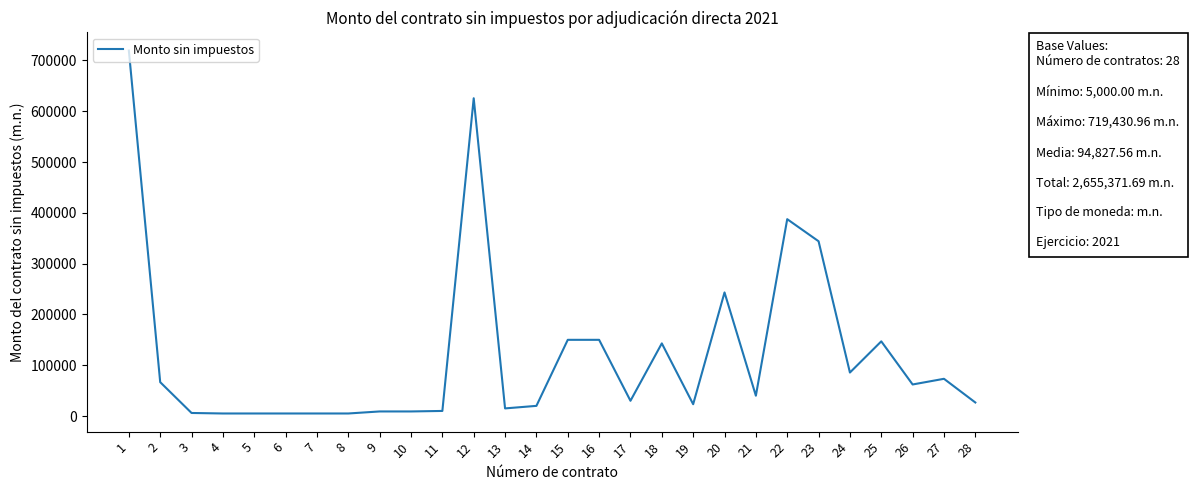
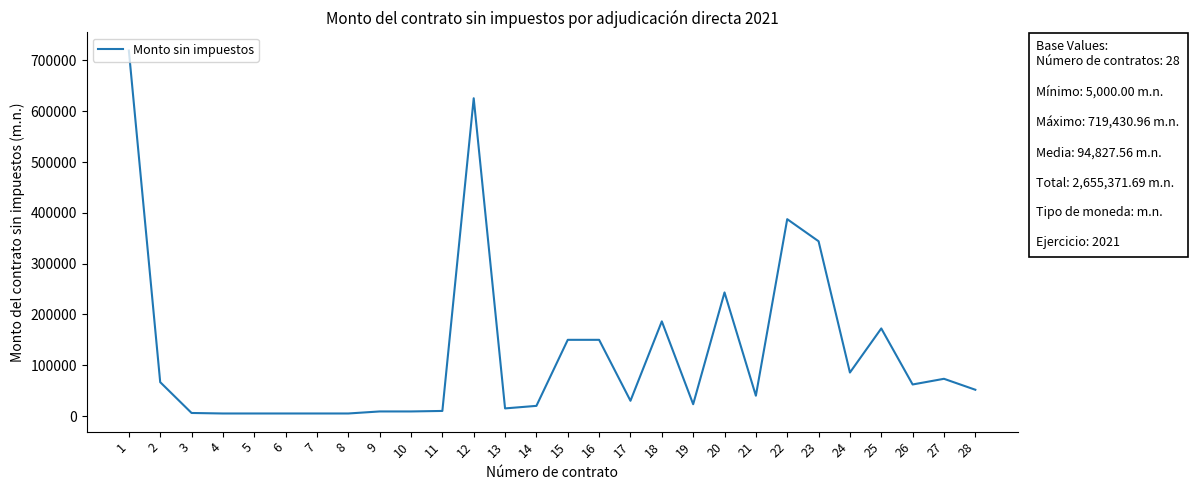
  {
    "2": 70000,
    "3": 10000,
    "4": 10000,
    "5": 10000,
    "6": 10000,
    "7": 10000,
    "8": 10000,
    "9": 10000,
    "10": 10000,
    "11": 10000,
    "12": 630000,
    "13": 20000,
    "14": 20000,
    "15": 150000,
    "16": 150000,
    "17": 30000,
-   "18": 140000,
+   "18": 190000,
    "19": 20000,
    "20": 240000,
    "21": 40000,
    "22": 390000,
    "23": 340000,
    "24": 90000,
-   "25": 150000,
+   "25": 170000,
    "26": 60000,
    "27": 70000,
-   "28": 30000
+   "28": 50000
  }
